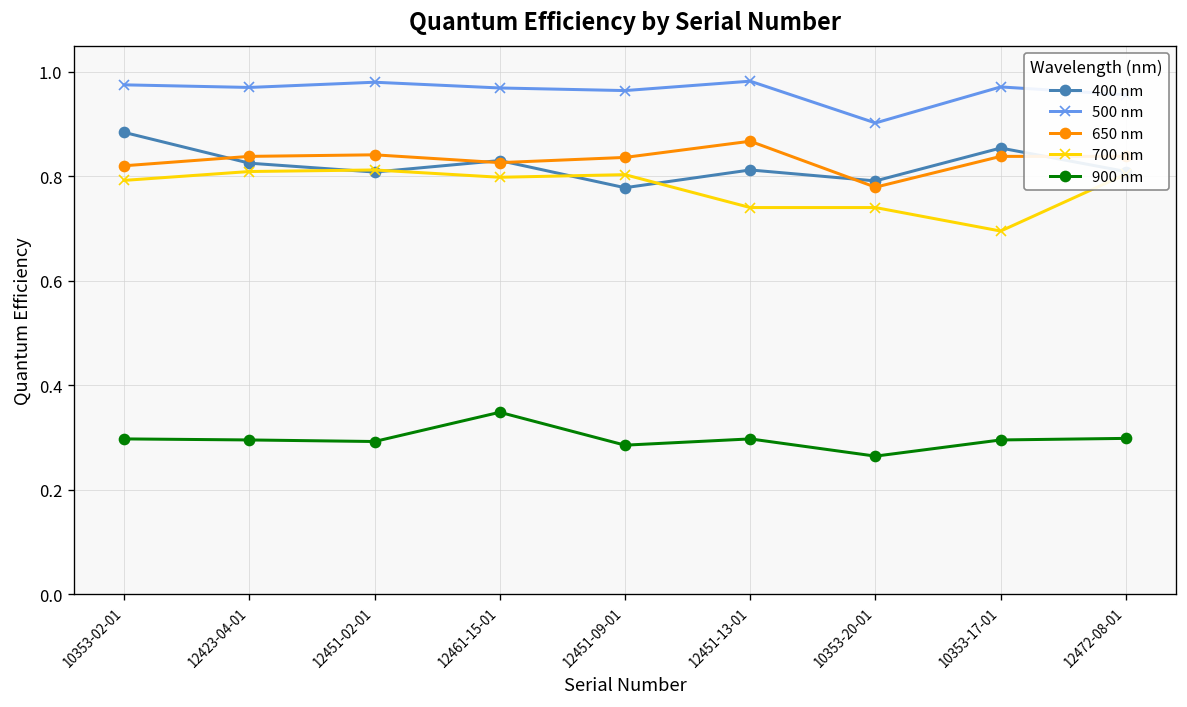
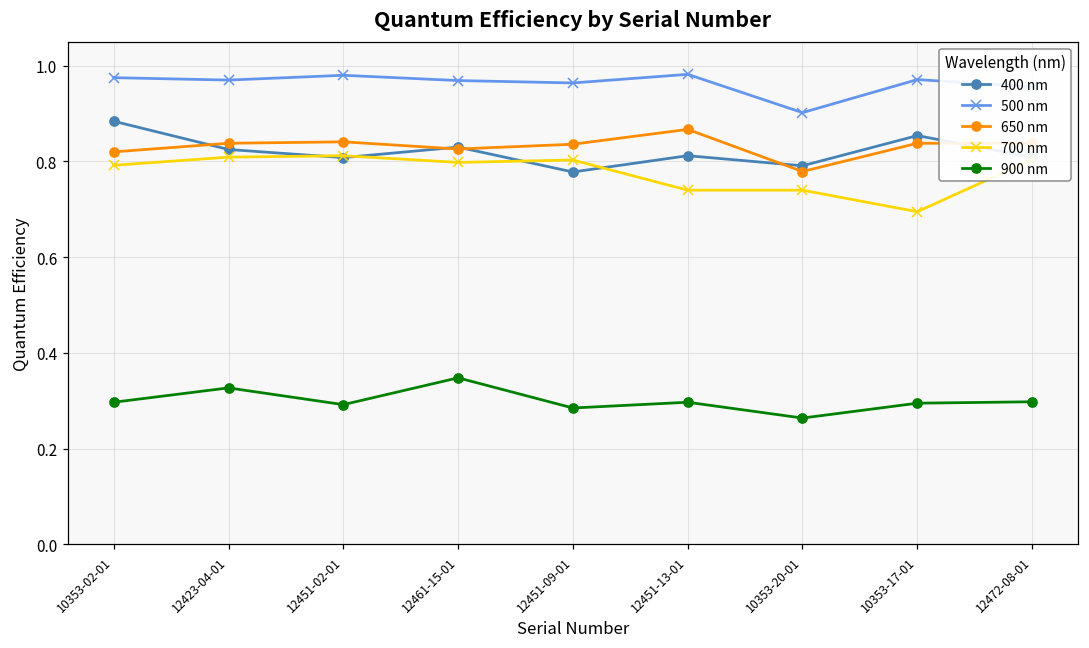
  {
    "400 nm": {
      "10353-02-01": 0.88,
      "12423-04-01": 0.83,
      "12451-09-01": 0.78,
      "12451-13-01": 0.81,
      "10353-20-01": 0.79,
      "10353-17-01": 0.85
    },
    "500 nm": {
      "10353-02-01": 0.98,
      "12423-04-01": 0.97,
      "12451-02-01": 0.98,
      "12461-15-01": 0.97,
      "12451-09-01": 0.96,
      "12451-13-01": 0.98,
      "10353-20-01": 0.90,
      "10353-17-01": 0.97
    },
    "650 nm": {
      "10353-02-01": 0.82,
      "12423-04-01": 0.84,
      "12451-02-01": 0.84,
      "12451-09-01": 0.84,
      "12451-13-01": 0.87,
      "10353-20-01": 0.78,
      "10353-17-01": 0.84
    },
    "700 nm": {
      "10353-02-01": 0.79,
      "12423-04-01": 0.81,
      "12461-15-01": 0.80,
      "12451-09-01": 0.80,
      "12451-13-01": 0.74,
      "10353-20-01": 0.74,
      "10353-17-01": 0.70
    },
    "900 nm": {
      "10353-02-01": 0.30,
-     "12423-04-01": 0.30,
+     "12423-04-01": 0.33,
      "12451-02-01": 0.29,
      "12461-15-01": 0.35,
      "12451-09-01": 0.29,
      "12451-13-01": 0.30,
      "10353-20-01": 0.26,
      "10353-17-01": 0.30,
      "12472-08-01": 0.30
    }
  }
